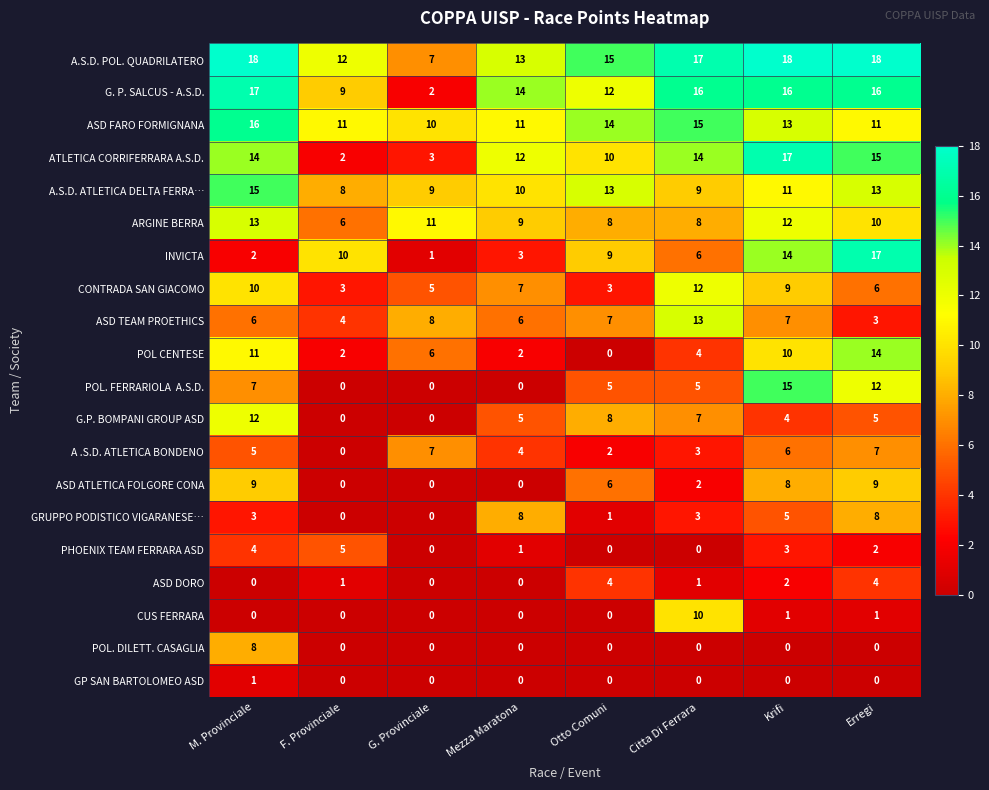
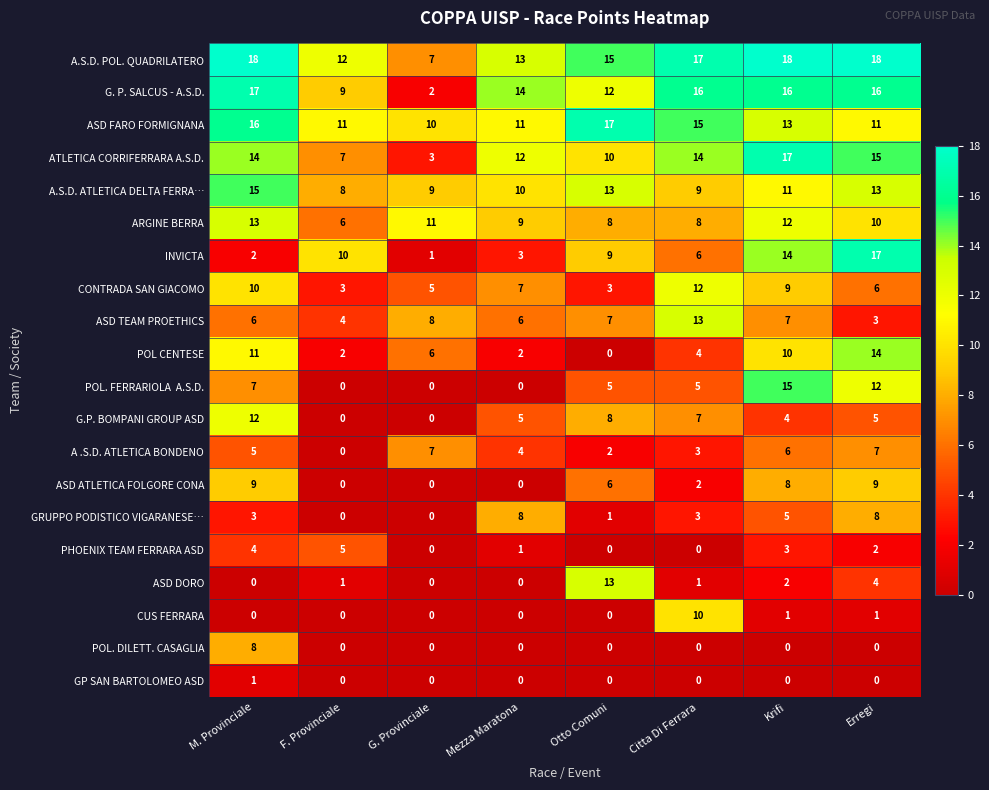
  {
    "A.S.D. POL. QUADRILATERO": {
      "M. Provinciale": 18,
      "F. Provinciale": 12,
      "G. Provinciale": 7,
      "Mezza Maratona": 13,
      "Otto Comuni": 15,
      "Citta Di Ferrara": 17,
      "Krifi": 18,
      "Erregi": 18
    },
    "G. P. SALCUS - A.S.D.": {
      "M. Provinciale": 17,
      "F. Provinciale": 9,
      "G. Provinciale": 2,
      "Mezza Maratona": 14,
      "Otto Comuni": 12,
      "Citta Di Ferrara": 16,
      "Krifi": 16,
      "Erregi": 16
    },
    "ASD FARO FORMIGNANA": {
      "M. Provinciale": 16,
      "F. Provinciale": 11,
      "G. Provinciale": 10,
      "Mezza Maratona": 11,
-     "Otto Comuni": 14,
+     "Otto Comuni": 17,
      "Citta Di Ferrara": 15,
      "Krifi": 13,
      "Erregi": 11
    },
    "ATLETICA CORRIFERRARA A.S.D.": {
      "M. Provinciale": 14,
-     "F. Provinciale": 2,
+     "F. Provinciale": 7,
      "G. Provinciale": 3,
      "Mezza Maratona": 12,
      "Otto Comuni": 10,
      "Citta Di Ferrara": 14,
      "Krifi": 17,
      "Erregi": 15
    },
    "A.S.D. ATLETICA DELTA FERRA…": {
      "M. Provinciale": 15,
      "F. Provinciale": 8,
      "G. Provinciale": 9,
      "Mezza Maratona": 10,
      "Otto Comuni": 13,
      "Citta Di Ferrara": 9,
      "Krifi": 11,
      "Erregi": 13
    },
    "ARGINE BERRA": {
      "M. Provinciale": 13,
      "F. Provinciale": 6,
      "G. Provinciale": 11,
      "Mezza Maratona": 9,
      "Otto Comuni": 8,
      "Citta Di Ferrara": 8,
      "Krifi": 12,
      "Erregi": 10
    },
    "INVICTA": {
      "M. Provinciale": 2,
      "F. Provinciale": 10,
      "G. Provinciale": 1,
      "Mezza Maratona": 3,
      "Otto Comuni": 9,
      "Citta Di Ferrara": 6,
      "Krifi": 14,
      "Erregi": 17
    },
    "CONTRADA SAN GIACOMO": {
      "M. Provinciale": 10,
      "F. Provinciale": 3,
      "G. Provinciale": 5,
      "Mezza Maratona": 7,
      "Otto Comuni": 3,
      "Citta Di Ferrara": 12,
      "Krifi": 9,
      "Erregi": 6
    },
    "ASD TEAM PROETHICS": {
      "M. Provinciale": 6,
      "F. Provinciale": 4,
      "G. Provinciale": 8,
      "Mezza Maratona": 6,
      "Otto Comuni": 7,
      "Citta Di Ferrara": 13,
      "Krifi": 7,
      "Erregi": 3
    },
    "POL CENTESE": {
      "M. Provinciale": 11,
      "F. Provinciale": 2,
      "G. Provinciale": 6,
      "Mezza Maratona": 2,
      "Otto Comuni": 0,
      "Citta Di Ferrara": 4,
      "Krifi": 10,
      "Erregi": 14
    },
    "POL. FERRARIOLA A.S.D.": {
      "M. Provinciale": 7,
      "F. Provinciale": 0,
      "G. Provinciale": 0,
      "Mezza Maratona": 0,
      "Otto Comuni": 5,
      "Citta Di Ferrara": 5,
      "Krifi": 15,
      "Erregi": 12
    },
    "G.P. BOMPANI GROUP ASD": {
      "M. Provinciale": 12,
      "F. Provinciale": 0,
      "G. Provinciale": 0,
      "Mezza Maratona": 5,
      "Otto Comuni": 8,
      "Citta Di Ferrara": 7,
      "Krifi": 4,
      "Erregi": 5
    },
    "A .S.D. ATLETICA BONDENO": {
      "M. Provinciale": 5,
      "F. Provinciale": 0,
      "G. Provinciale": 7,
      "Mezza Maratona": 4,
      "Otto Comuni": 2,
      "Citta Di Ferrara": 3,
      "Krifi": 6,
      "Erregi": 7
    },
    "ASD ATLETICA FOLGORE CONA": {
      "M. Provinciale": 9,
      "F. Provinciale": 0,
      "G. Provinciale": 0,
      "Mezza Maratona": 0,
      "Otto Comuni": 6,
      "Citta Di Ferrara": 2,
      "Krifi": 8,
      "Erregi": 9
    },
    "GRUPPO PODISTICO VIGARANESE…": {
      "M. Provinciale": 3,
      "F. Provinciale": 0,
      "G. Provinciale": 0,
      "Mezza Maratona": 8,
      "Otto Comuni": 1,
      "Citta Di Ferrara": 3,
      "Krifi": 5,
      "Erregi": 8
    },
    "PHOENIX TEAM FERRARA ASD": {
      "M. Provinciale": 4,
      "F. Provinciale": 5,
      "G. Provinciale": 0,
      "Mezza Maratona": 1,
      "Otto Comuni": 0,
      "Citta Di Ferrara": 0,
      "Krifi": 3,
      "Erregi": 2
    },
    "ASD DORO": {
      "M. Provinciale": 0,
      "F. Provinciale": 1,
      "G. Provinciale": 0,
      "Mezza Maratona": 0,
-     "Otto Comuni": 4,
+     "Otto Comuni": 13,
      "Citta Di Ferrara": 1,
      "Krifi": 2,
      "Erregi": 4
    },
    "CUS FERRARA": {
      "M. Provinciale": 0,
      "F. Provinciale": 0,
      "G. Provinciale": 0,
      "Mezza Maratona": 0,
      "Otto Comuni": 0,
      "Citta Di Ferrara": 10,
      "Krifi": 1,
      "Erregi": 1
    },
    "POL. DILETT. CASAGLIA": {
      "M. Provinciale": 8,
      "F. Provinciale": 0,
      "G. Provinciale": 0,
      "Mezza Maratona": 0,
      "Otto Comuni": 0,
      "Citta Di Ferrara": 0,
      "Krifi": 0,
      "Erregi": 0
    },
    "GP SAN BARTOLOMEO ASD": {
      "M. Provinciale": 1,
      "F. Provinciale": 0,
      "G. Provinciale": 0,
      "Mezza Maratona": 0,
      "Otto Comuni": 0,
      "Citta Di Ferrara": 0,
      "Krifi": 0,
      "Erregi": 0
    }
  }
